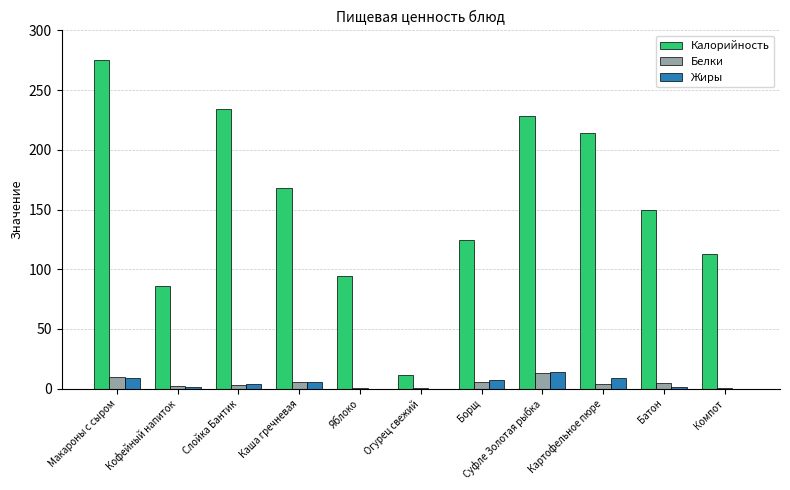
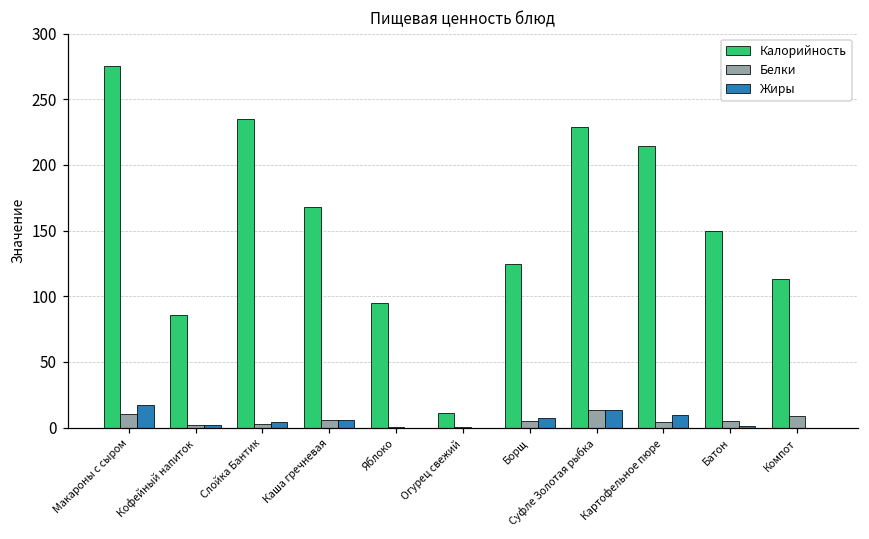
  {
    "Калорийность": {
      "Макароны с сыром": 276,
      "Кофейный напиток": 86,
      "Слойка Бантик": 235,
      "Каша гречневая": 168,
      "Яблоко": 95,
      "Огурец свежий": 11,
      "Борщ": 124,
      "Суфле Золотая рыбка": 229,
      "Картофельное пюре": 214,
      "Батон": 150,
      "Компот": 113
    },
    "Белки": {
      "Макароны с сыром": 10,
      "Кофейный напиток": 2,
      "Слойка Бантик": 3,
      "Каша гречневая": 6,
      "Борщ": 5,
      "Суфле Золотая рыбка": 13,
      "Картофельное пюре": 4,
      "Батон": 5,
-     "Компот": 1
+     "Компот": 9
    },
    "Жиры": {
-     "Макароны с сыром": 9,
+     "Макароны с сыром": 17,
      "Слойка Бантик": 4,
      "Каша гречневая": 6,
      "Яблоко": 0,
      "Огурец свежий": 0,
      "Борщ": 7,
      "Суфле Золотая рыбка": 14,
      "Картофельное пюре": 9,
      "Компот": 0
    }
  }
